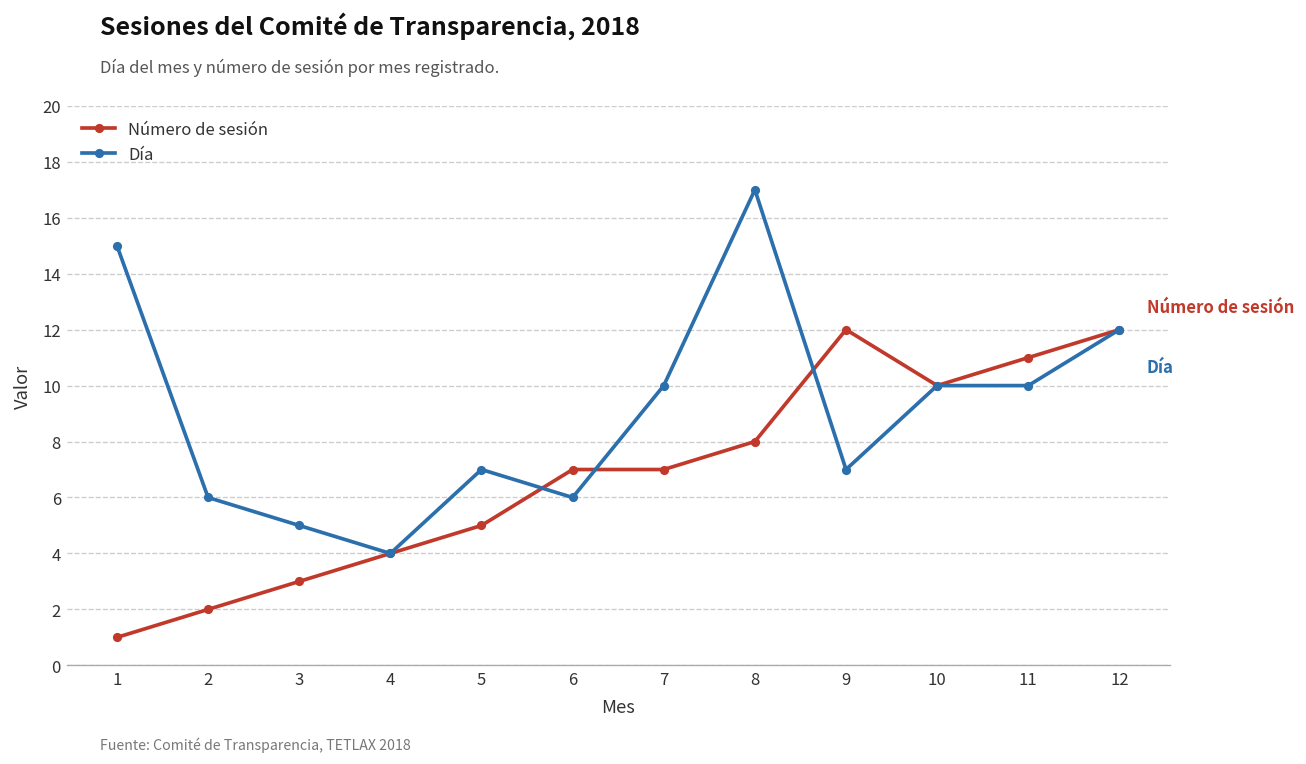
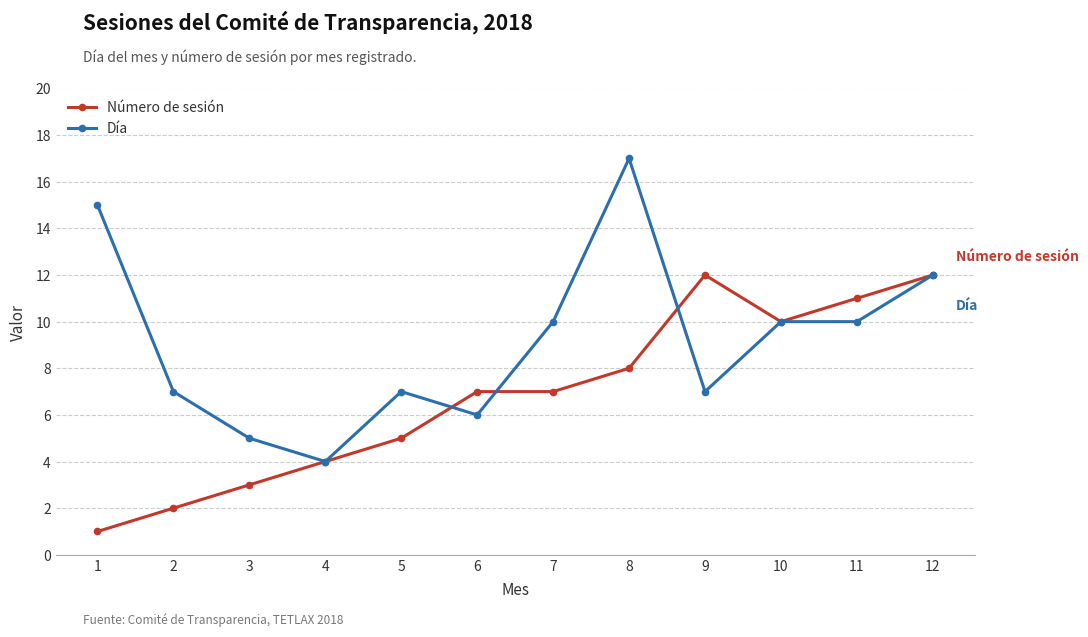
  {
    "Número de sesión": {
      "1": 1,
      "2": 2,
      "3": 3,
      "5": 5,
      "6": 7,
      "7": 7,
      "8": 8,
      "9": 12,
      "11": 11
    },
    "Día": {
      "1": 15,
-     "2": 6,
+     "2": 7,
      "3": 5,
      "5": 7,
      "6": 6,
      "7": 10,
      "8": 17,
      "9": 7,
      "11": 10
    }
  }
